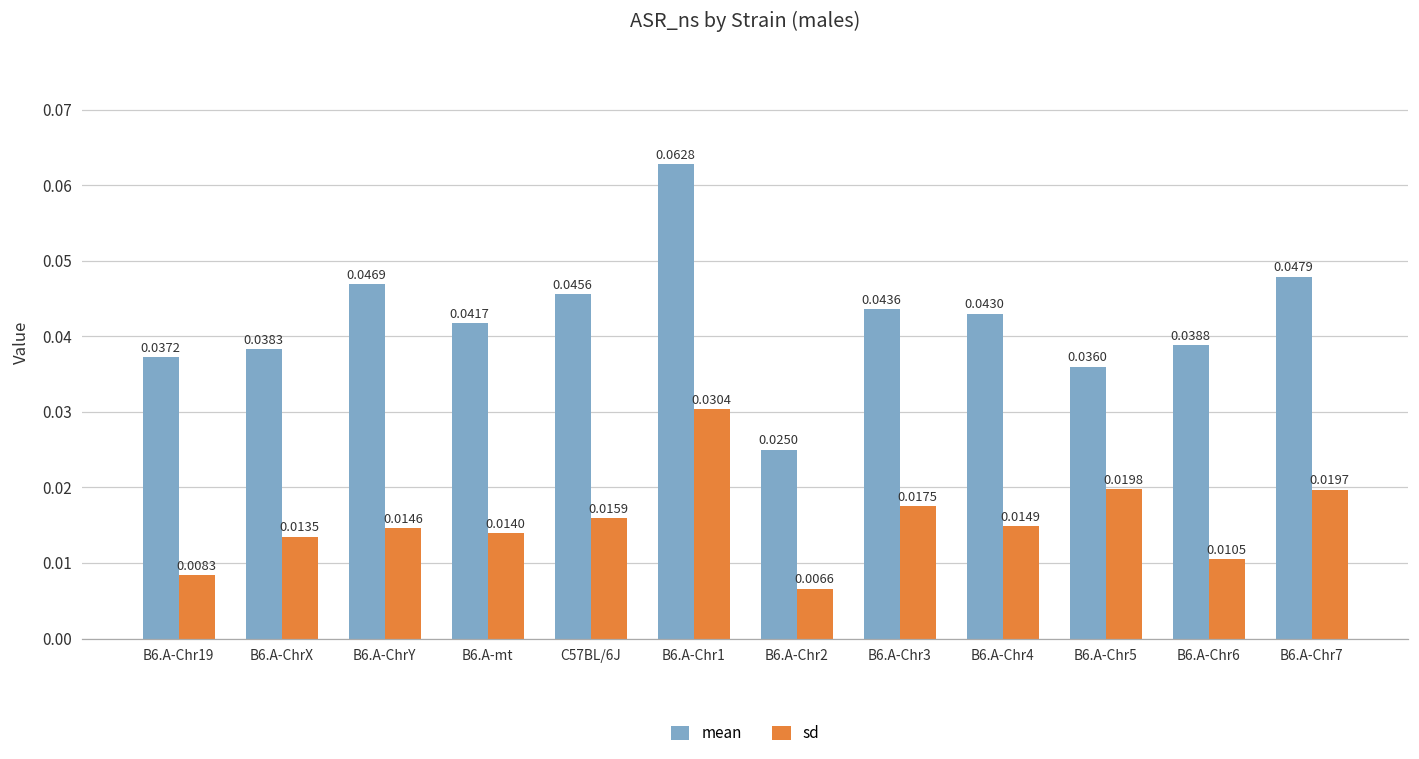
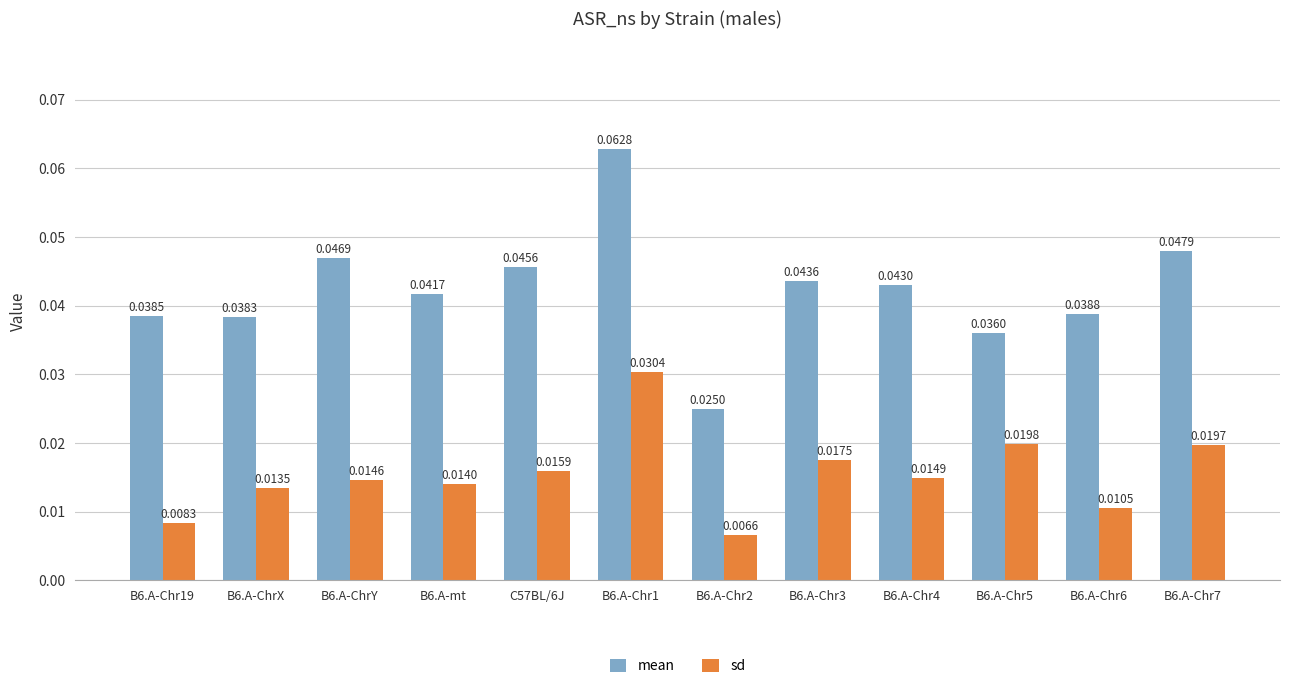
  {
    "mean": {
-     "B6.A-Chr19": 0.0372,
+     "B6.A-Chr19": 0.0385,
      "B6.A-ChrX": 0.0383,
      "B6.A-ChrY": 0.0469,
      "B6.A-mt": 0.0417,
      "C57BL/6J": 0.0456,
      "B6.A-Chr1": 0.0628,
      "B6.A-Chr2": 0.0250,
      "B6.A-Chr3": 0.0436,
      "B6.A-Chr4": 0.0430,
      "B6.A-Chr5": 0.0360,
      "B6.A-Chr6": 0.0388,
      "B6.A-Chr7": 0.0479
    },
    "sd": {
      "B6.A-Chr19": 0.0083,
      "B6.A-ChrX": 0.0135,
      "B6.A-ChrY": 0.0146,
      "B6.A-mt": 0.0140,
      "C57BL/6J": 0.0159,
      "B6.A-Chr1": 0.0304,
      "B6.A-Chr2": 0.0066,
      "B6.A-Chr3": 0.0175,
      "B6.A-Chr4": 0.0149,
      "B6.A-Chr5": 0.0198,
      "B6.A-Chr6": 0.0105,
      "B6.A-Chr7": 0.0197
    }
  }
